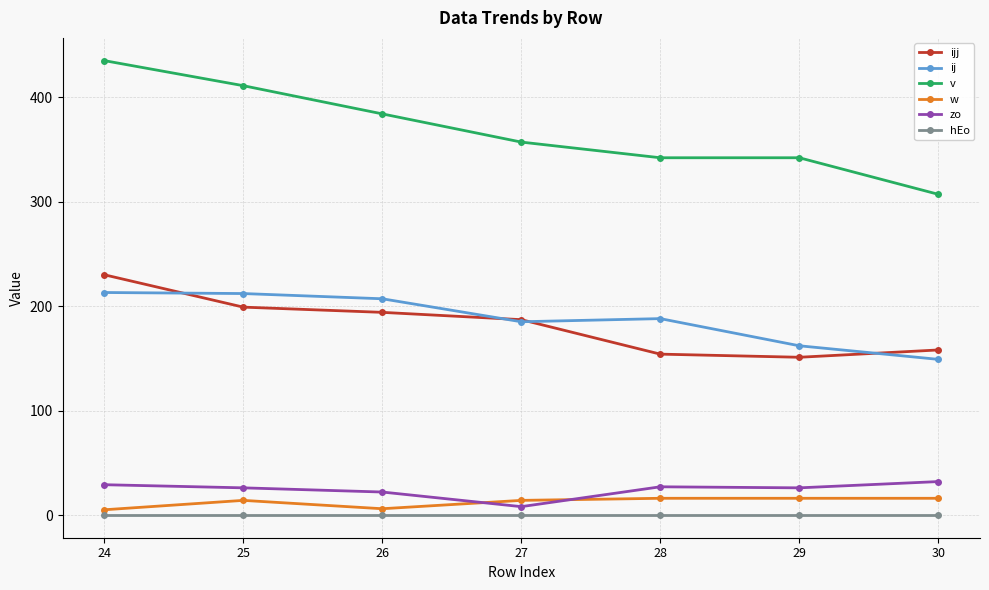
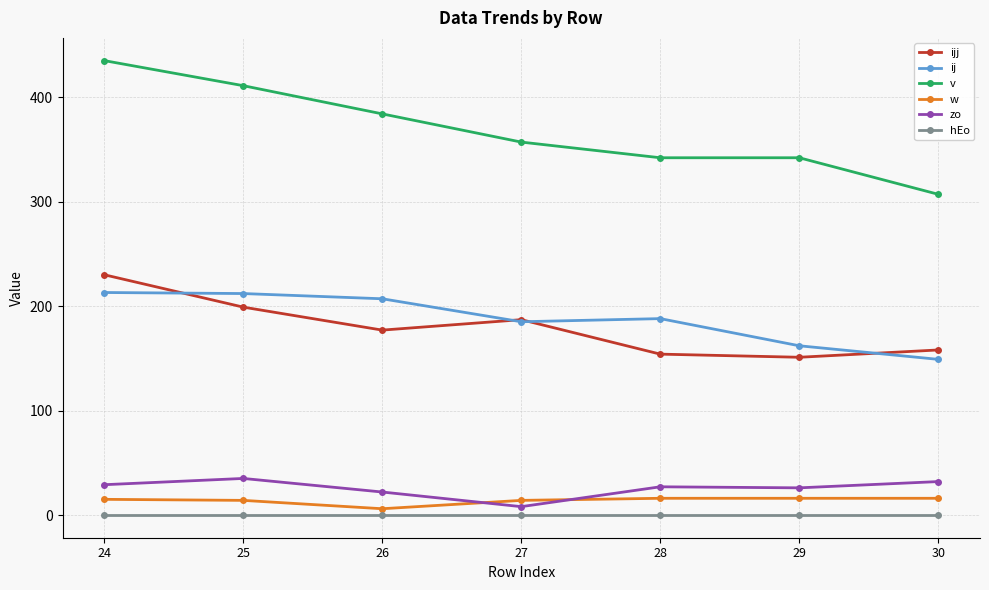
  {
    "ijj": {
      "24": 230,
      "25": 199,
-     "26": 194,
+     "26": 177,
      "28": 154,
      "29": 151,
      "30": 158
    },
    "ij": {
      "24": 213,
      "25": 212,
      "26": 207,
      "28": 188,
      "29": 162,
      "30": 149
    },
    "v": {
      "24": 435,
      "25": 411,
      "26": 384,
      "27": 357,
      "28": 342,
      "29": 342,
      "30": 307
    },
    "w": {
-     "24": 5,
+     "24": 15,
      "25": 14,
      "26": 6,
      "27": 14,
      "28": 16,
      "29": 16,
      "30": 16
    },
    "zo": {
      "24": 29,
-     "25": 26,
+     "25": 35,
      "26": 22,
      "27": 8,
      "28": 27,
      "29": 26,
      "30": 32
    },
    "hEo": {
      "24": 0,
      "25": 0,
      "26": 0,
      "27": 0,
      "28": 0,
      "29": 0,
      "30": 0
    }
  }
